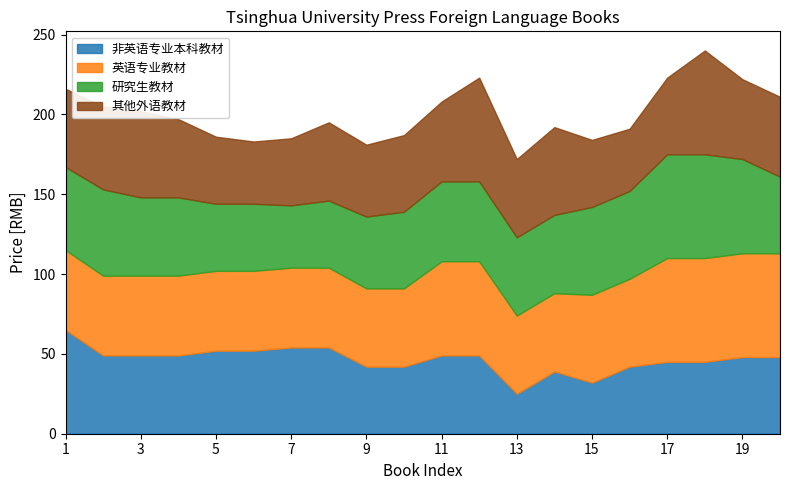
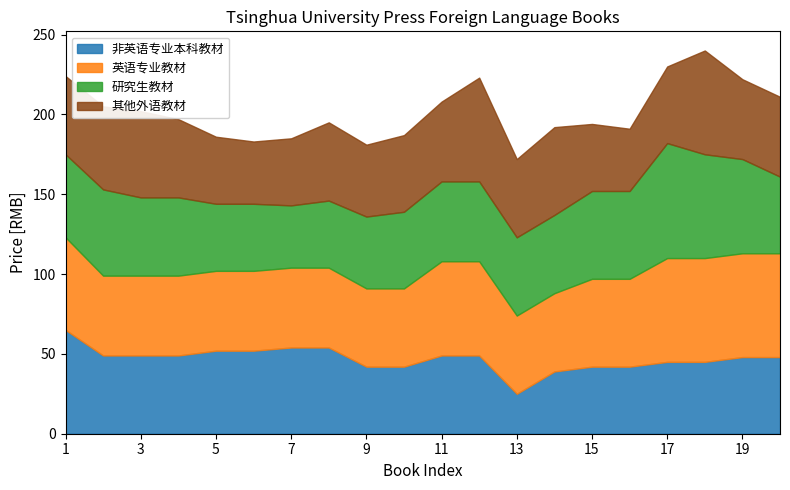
  {
    "非英语专业本科教材": {
      "1": 65,
      "3": 49,
      "5": 52,
      "7": 54,
      "9": 42,
      "11": 49,
      "13": 25,
-     "15": 32,
+     "15": 42,
      "17": 45,
      "19": 48
    },
    "英语专业教材": {
-     "1": 50,
+     "1": 58,
      "3": 50,
      "5": 50,
      "7": 50,
      "9": 49,
      "11": 59,
      "13": 49,
      "15": 55,
      "17": 65,
      "19": 65
    },
    "研究生教材": {
      "1": 52,
      "3": 49,
      "5": 42,
      "7": 39,
      "9": 45,
      "11": 50,
      "13": 49,
      "15": 55,
-     "17": 65,
+     "17": 72,
      "19": 59
    },
    "其他外语教材": {
      "1": 49,
      "5": 42,
      "7": 42,
      "9": 45,
      "11": 50,
      "13": 49,
      "15": 42,
      "17": 48,
      "19": 50
    }
  }
